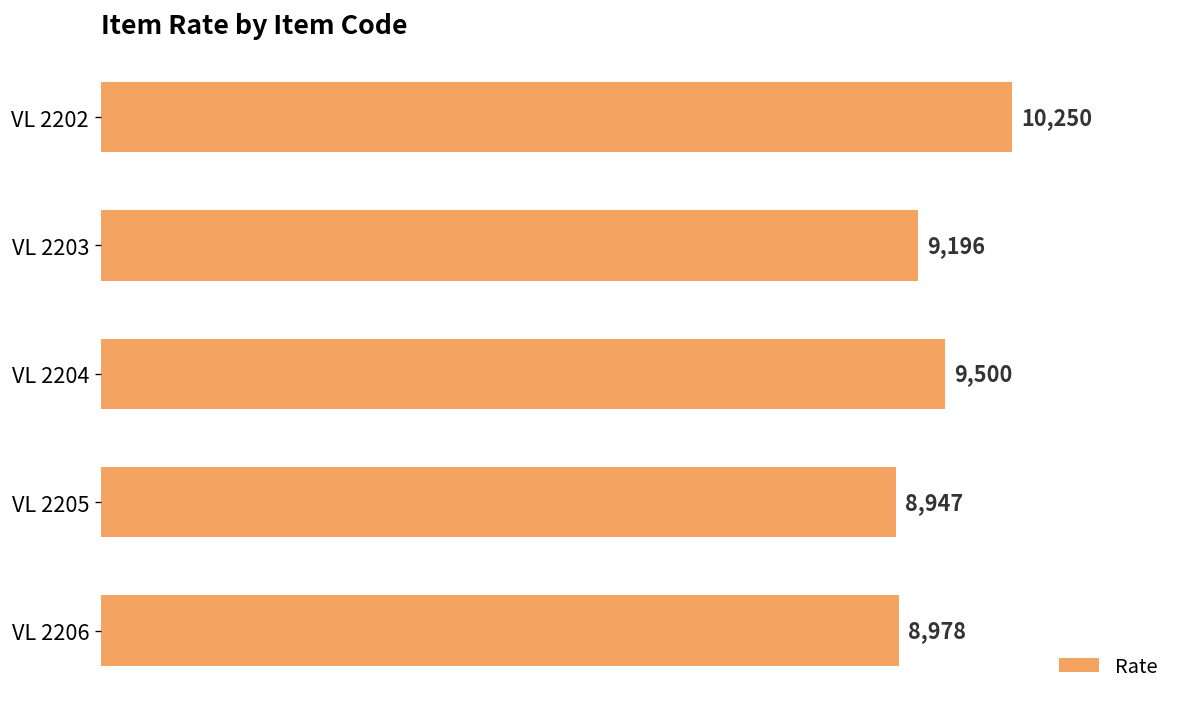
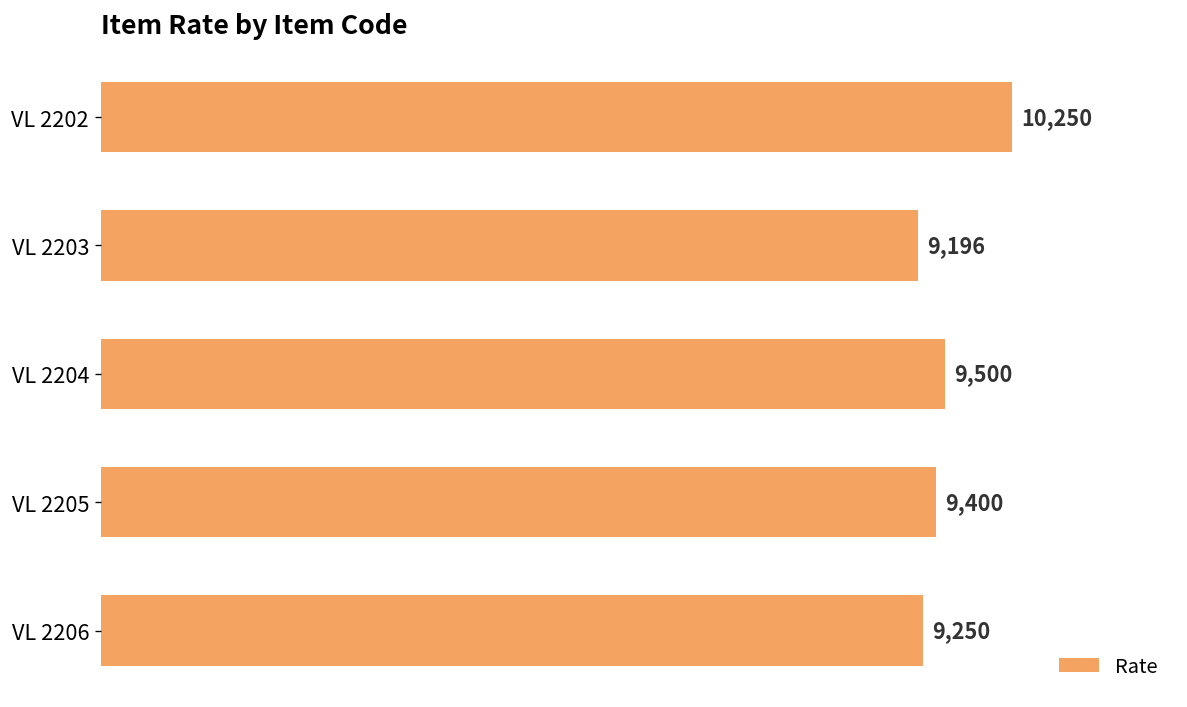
  {
    "VL 2202": "10,250",
    "VL 2203": "9,196",
    "VL 2204": "9,500",
-   "VL 2205": "8,947",
-   "VL 2206": "8,978"
+   "VL 2205": "9,400",
+   "VL 2206": "9,250"
  }
